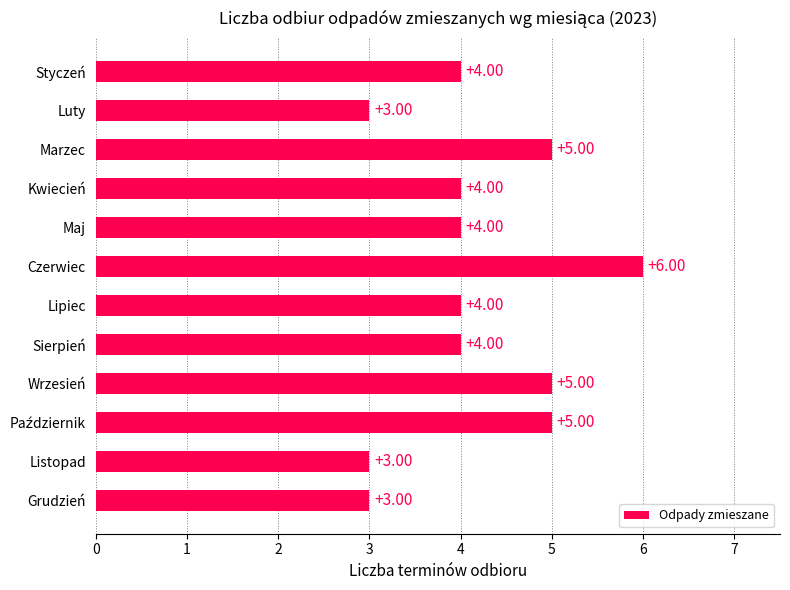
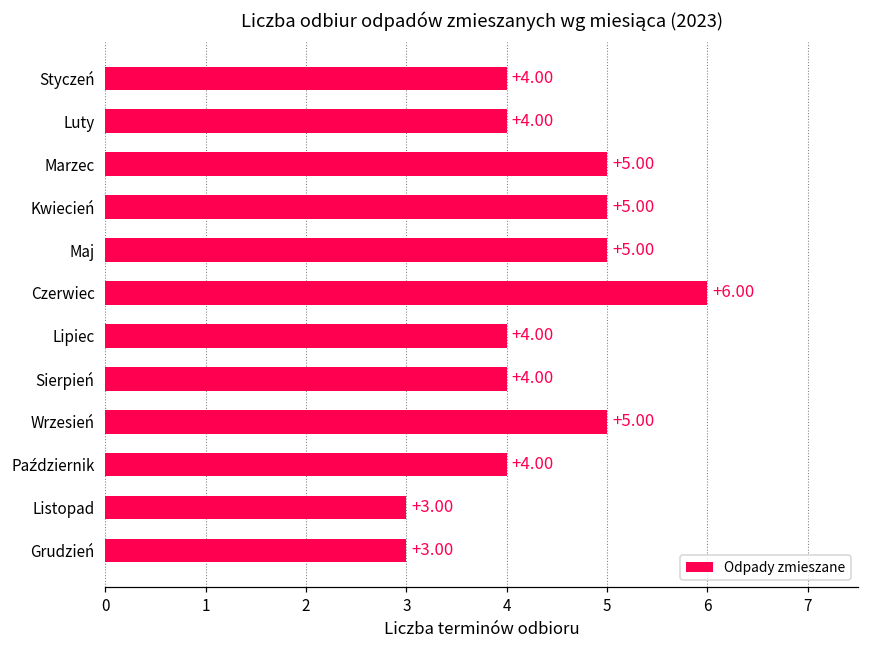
  {
    "Styczeń": "+4.00",
-   "Luty": "+3.00",
+   "Luty": "+4.00",
    "Marzec": "+5.00",
-   "Kwiecień": "+4.00",
-   "Maj": "+4.00",
+   "Kwiecień": "+5.00",
+   "Maj": "+5.00",
    "Czerwiec": "+6.00",
    "Lipiec": "+4.00",
    "Sierpień": "+4.00",
    "Wrzesień": "+5.00",
-   "Październik": "+5.00",
+   "Październik": "+4.00",
    "Listopad": "+3.00",
    "Grudzień": "+3.00"
  }
